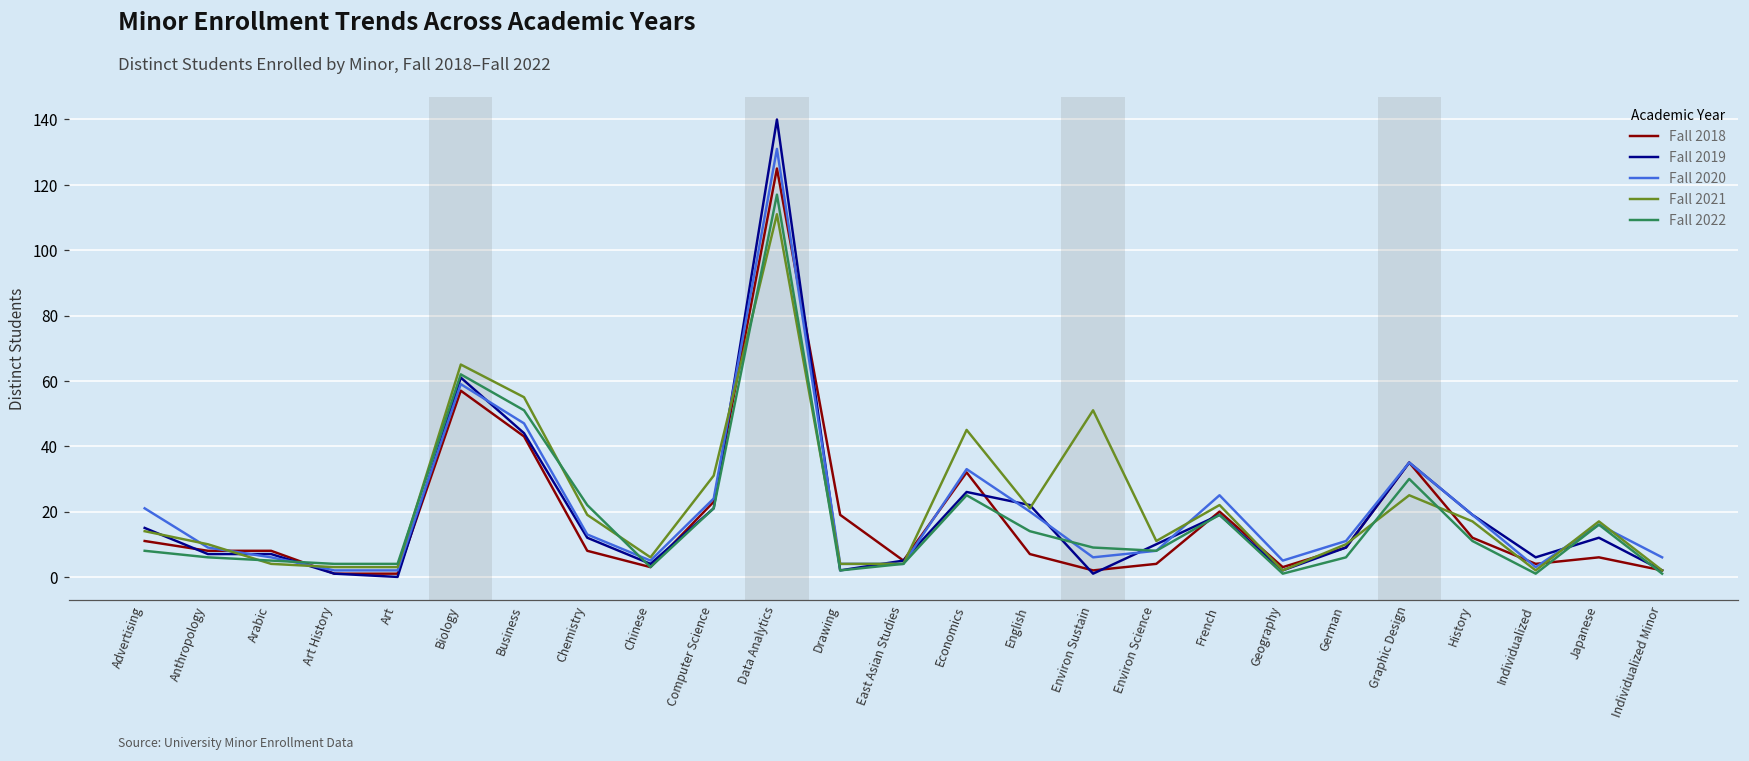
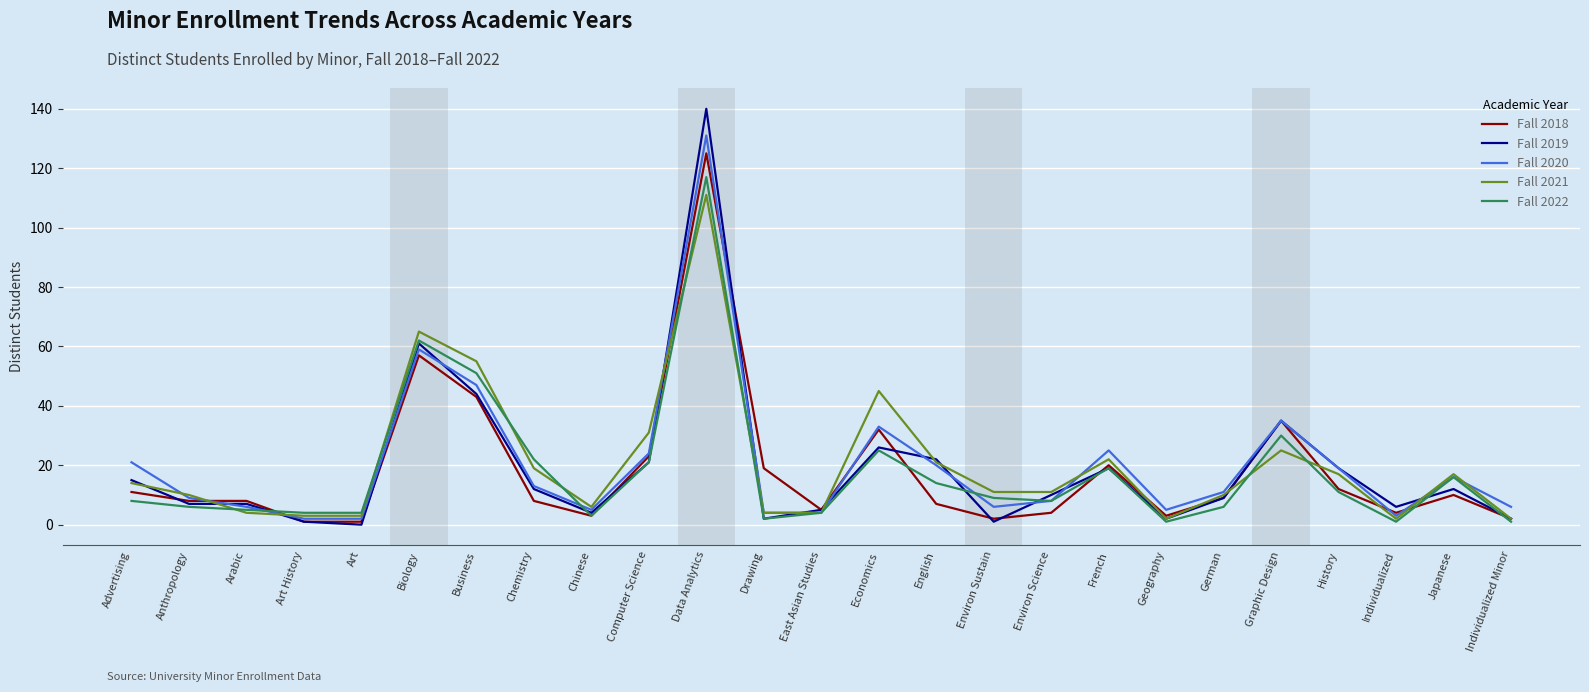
  {
    "Fall 2018": {
      "Advertising": 11,
      "Anthropology": 8,
      "Arabic": 8,
      "Art": 1,
      "Biology": 57,
      "Business": 43,
      "Chemistry": 8,
      "Computer Science": 23,
      "Data Analytics": 125,
      "Drawing": 19,
      "Economics": 32,
      "English": 7,
      "Environ Sustain": 2,
      "Environ Science": 4,
      "French": 20,
      "Geography": 3,
      "History": 12,
      "Individualized": 4,
-     "Japanese": 6
+     "Japanese": 10
    },
    "Fall 2019": {
      "Advertising": 15,
      "Anthropology": 7,
      "Arabic": 7,
      "Art": 0,
      "Biology": 61,
      "Business": 44,
      "Chemistry": 12,
      "Chinese": 4,
      "Data Analytics": 140,
      "Economics": 26,
      "English": 22,
      "Environ Sustain": 1,
      "Environ Science": 10,
      "Individualized": 6,
      "Japanese": 12
    },
    "Fall 2020": {
      "Advertising": 21,
      "Anthropology": 9,
      "Arabic": 6,
      "Art History": 2,
      "Art": 2,
      "Biology": 59,
      "Business": 47,
      "Chemistry": 13,
      "Chinese": 5,
      "Computer Science": 24,
      "Data Analytics": 131,
      "Economics": 33,
      "English": 20,
      "Environ Sustain": 6,
      "French": 25,
      "Geography": 5,
      "German": 11,
      "Individualized": 3,
      "Individualized Minor": 6
    },
    "Fall 2021": {
      "Advertising": 14,
      "Anthropology": 10,
      "Arabic": 4,
      "Art History": 3,
      "Art": 3,
      "Biology": 65,
      "Business": 55,
      "Chemistry": 19,
      "Chinese": 6,
      "Computer Science": 31,
      "Data Analytics": 111,
      "Economics": 45,
      "English": 21,
-     "Environ Sustain": 51,
+     "Environ Sustain": 11,
      "Environ Science": 11,
      "French": 22,
      "German": 10,
      "Graphic Design": 25,
      "History": 17,
      "Individualized": 2,
      "Japanese": 17
    },
    "Fall 2022": {
      "Advertising": 8,
      "Anthropology": 6,
      "Arabic": 5,
      "Art History": 4,
      "Art": 4,
      "Biology": 62,
      "Business": 51,
      "Chemistry": 22,
      "Data Analytics": 117,
      "Economics": 25,
      "English": 14,
      "Environ Sustain": 9,
      "Geography": 1,
      "German": 6,
      "Graphic Design": 30,
      "History": 11,
      "Individualized": 1,
      "Individualized Minor": 1
    }
  }
